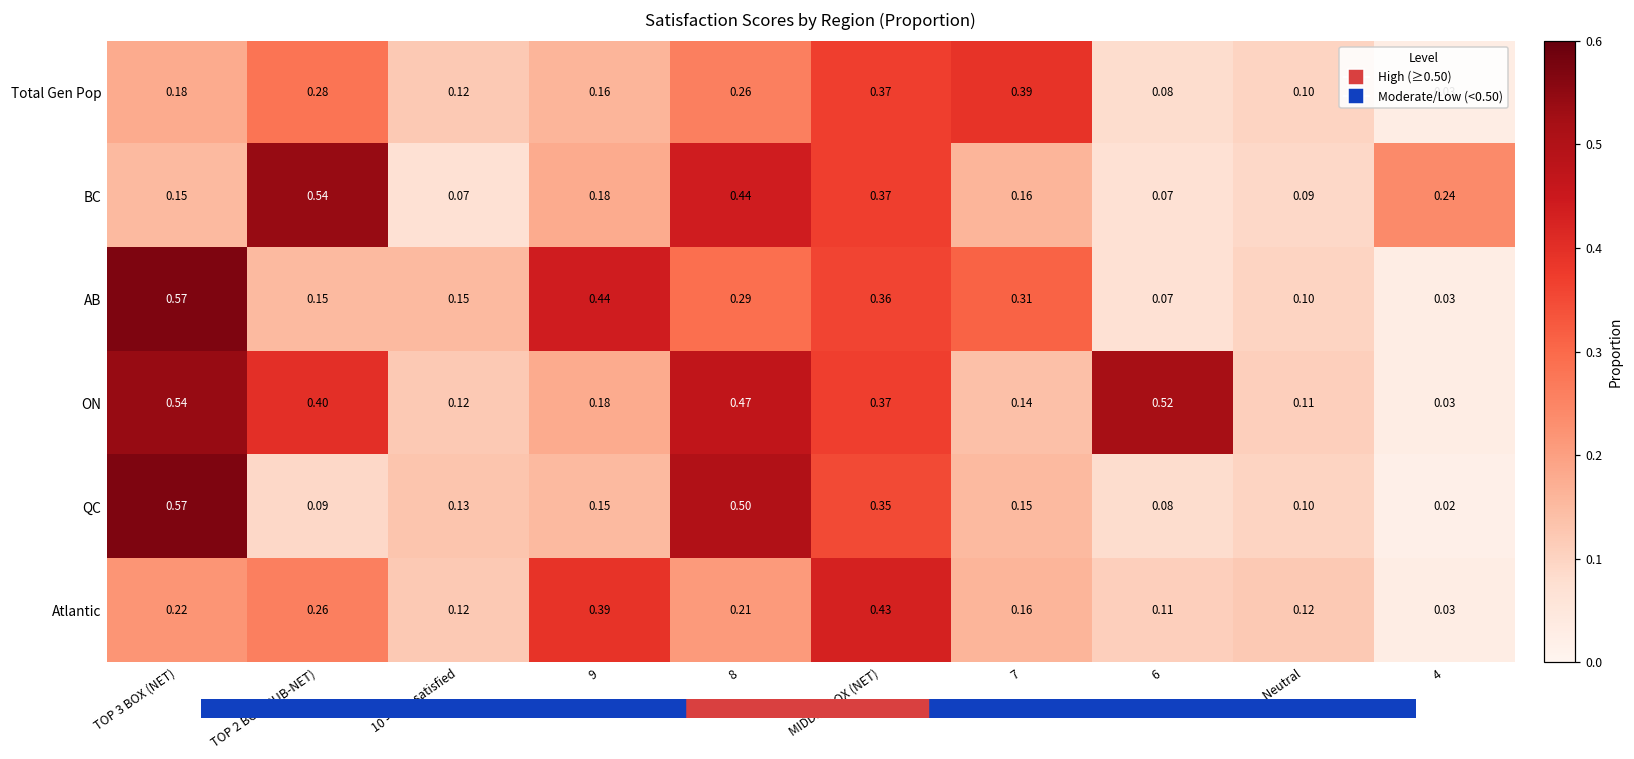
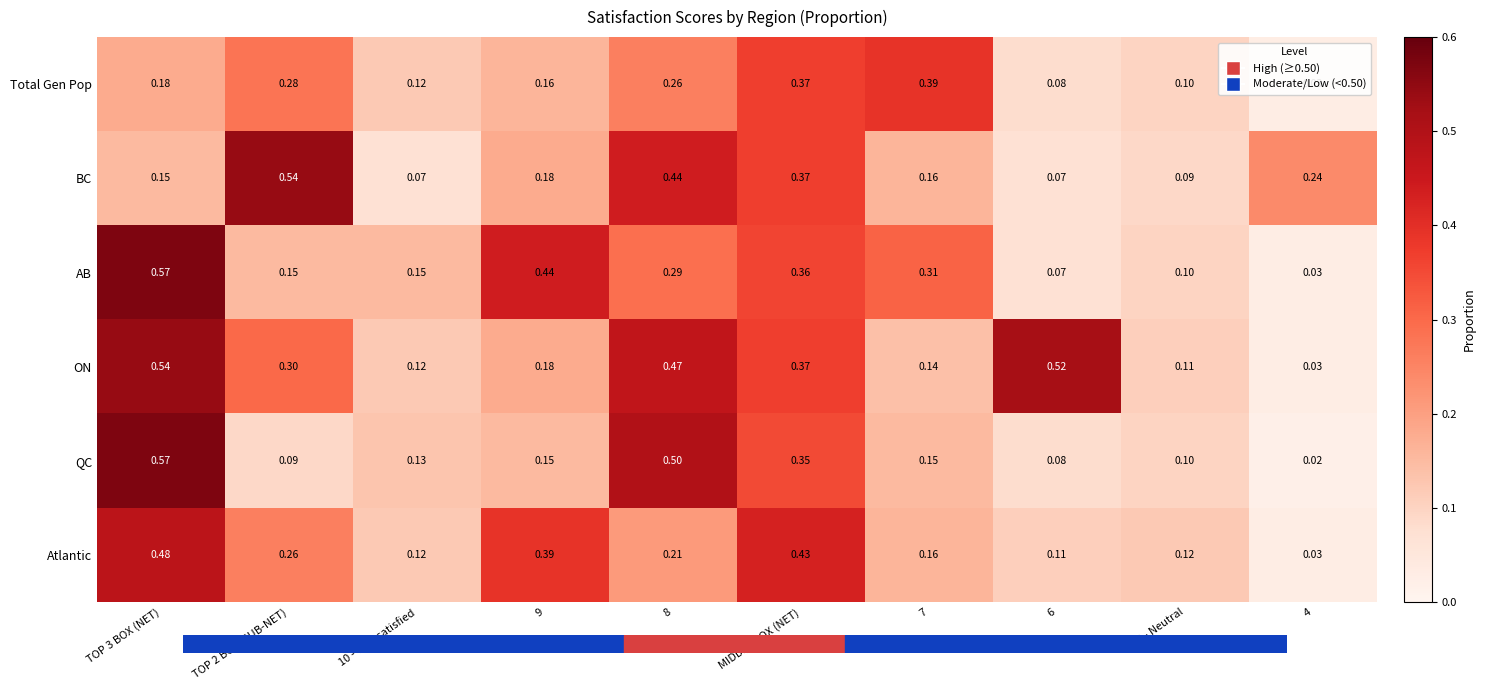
  {
    "Total Gen Pop": {
      "TOP 3 BOX (NET)": 0.18,
      "TOP 2 BOX (SUB-NET)": 0.28,
      "9": 0.16,
      "8": 0.26,
      "7": 0.39,
      "6": 0.08
    },
    "BC": {
      "TOP 3 BOX (NET)": 0.15,
      "TOP 2 BOX (SUB-NET)": 0.54,
      "9": 0.18,
      "8": 0.44,
      "7": 0.16,
      "6": 0.07,
      "4": 0.24
    },
    "AB": {
      "TOP 3 BOX (NET)": 0.57,
      "TOP 2 BOX (SUB-NET)": 0.15,
      "9": 0.44,
      "8": 0.29,
      "7": 0.31,
      "6": 0.07,
      "4": 0.03
    },
    "ON": {
      "TOP 3 BOX (NET)": 0.54,
-     "TOP 2 BOX (SUB-NET)": 0.40,
+     "TOP 2 BOX (SUB-NET)": 0.30,
      "9": 0.18,
      "8": 0.47,
      "7": 0.14,
      "6": 0.52,
      "4": 0.03
    },
    "QC": {
      "TOP 3 BOX (NET)": 0.57,
      "TOP 2 BOX (SUB-NET)": 0.09,
      "9": 0.15,
      "8": 0.50,
      "7": 0.15,
      "6": 0.08,
      "4": 0.02
    },
    "Atlantic": {
-     "TOP 3 BOX (NET)": 0.22,
+     "TOP 3 BOX (NET)": 0.48,
      "TOP 2 BOX (SUB-NET)": 0.26,
      "9": 0.39,
      "8": 0.21,
      "7": 0.16,
      "6": 0.11,
      "4": 0.03
    }
  }
